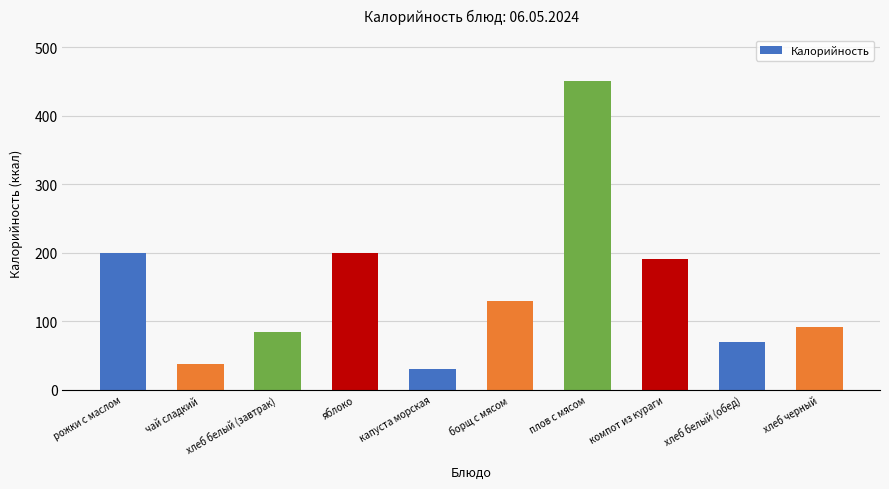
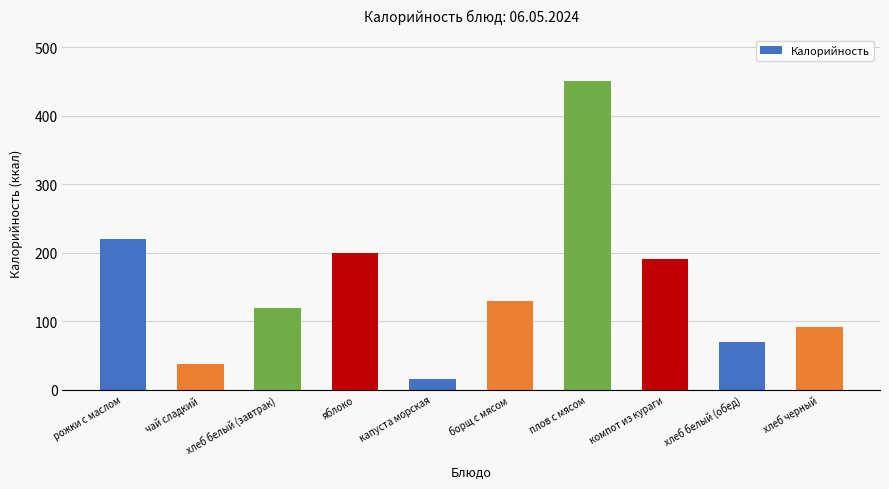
  {
-   "рожки с маслом": 200,
+   "рожки с маслом": 220,
    "чай сладкий": 40,
-   "хлеб белый (завтрак)": 90,
+   "хлеб белый (завтрак)": 120,
    "яблоко": 200,
-   "капуста морская": 30,
+   "капуста морская": 20,
    "борщ с мясом": 130,
    "плов с мясом": 450,
    "компот из кураги": 190,
    "хлеб белый (обед)": 70,
    "хлеб черный": 90
  }
